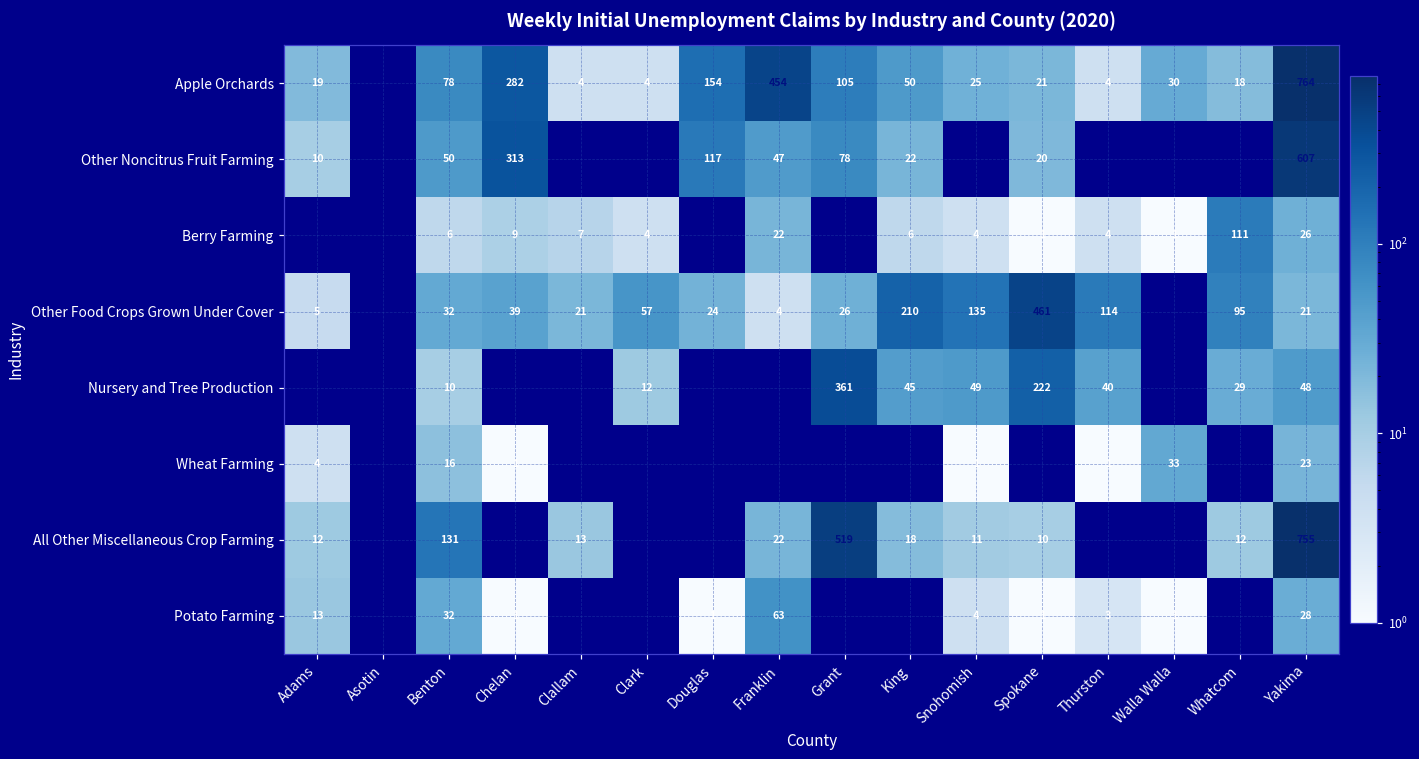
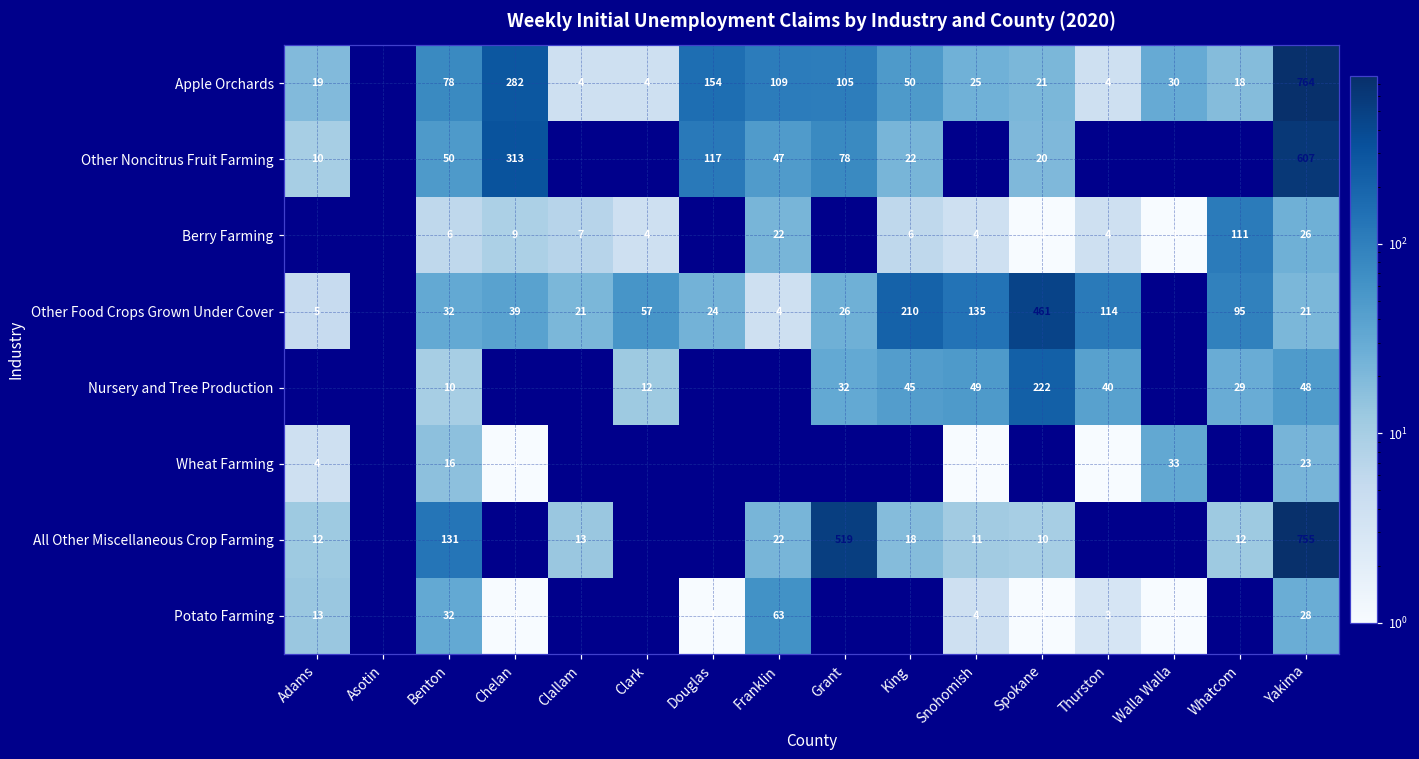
  {
    "Apple Orchards": {
      "Adams": 19,
      "Benton": 78,
      "Chelan": 282,
      "Clallam": 4,
      "Clark": 4,
      "Douglas": 154,
-     "Franklin": 454,
+     "Franklin": 109,
      "Grant": 105,
      "King": 50,
      "Snohomish": 25,
      "Spokane": 21,
      "Thurston": 4,
      "Walla Walla": 30,
      "Whatcom": 18
    },
    "Other Noncitrus Fruit Farming": {
      "Adams": 10,
      "Benton": 50,
      "Chelan": 313,
      "Douglas": 117,
      "Franklin": 47,
      "Grant": 78,
      "King": 22,
      "Spokane": 20
    },
    "Berry Farming": {
      "Benton": 6,
      "Chelan": 9,
      "Clallam": 7,
      "Clark": 4,
      "Franklin": 22,
      "King": 6,
      "Snohomish": 4,
      "Thurston": 4,
      "Whatcom": 111,
      "Yakima": 26
    },
    "Other Food Crops Grown Under Cover": {
      "Adams": 5,
      "Benton": 32,
      "Chelan": 39,
      "Clallam": 21,
      "Clark": 57,
      "Douglas": 24,
      "Franklin": 4,
      "Grant": 26,
      "King": 210,
      "Snohomish": 135,
      "Spokane": 461,
      "Thurston": 114,
      "Whatcom": 95,
      "Yakima": 21
    },
    "Nursery and Tree Production": {
      "Benton": 10,
      "Clark": 12,
-     "Grant": 361,
+     "Grant": 32,
      "King": 45,
      "Snohomish": 49,
      "Spokane": 222,
      "Thurston": 40,
      "Whatcom": 29,
      "Yakima": 48
    },
    "Wheat Farming": {
      "Adams": 4,
      "Benton": 16,
      "Walla Walla": 33,
      "Yakima": 23
    },
    "All Other Miscellaneous Crop Farming": {
      "Adams": 12,
      "Benton": 131,
      "Clallam": 13,
      "Franklin": 22,
      "King": 18,
      "Snohomish": 11,
      "Spokane": 10,
      "Whatcom": 12
    },
    "Potato Farming": {
      "Adams": 13,
      "Benton": 32,
      "Franklin": 63,
      "Snohomish": 4,
      "Yakima": 28
    }
  }
